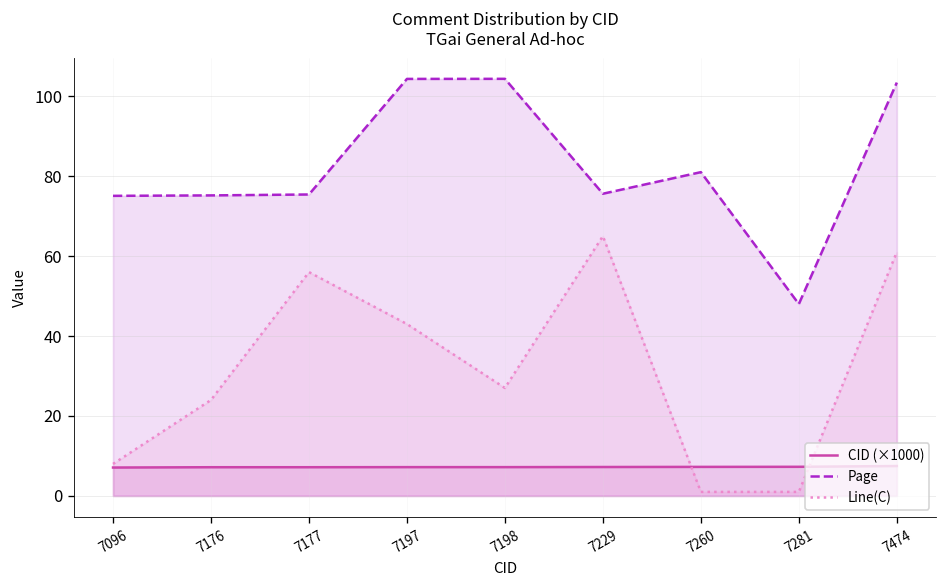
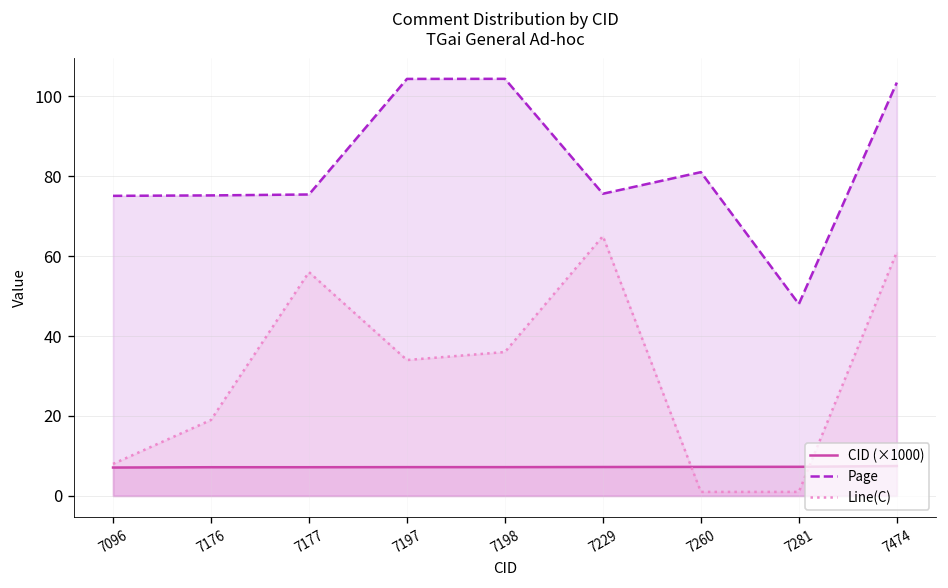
  {
    "Line(C)": {
      "7096": 8,
-     "7176": 24,
+     "7176": 19,
      "7177": 56,
-     "7197": 43,
-     "7198": 27,
+     "7197": 34,
+     "7198": 36,
      "7229": 65,
      "7260": 1,
      "7281": 1,
      "7474": 61
    }
  }
